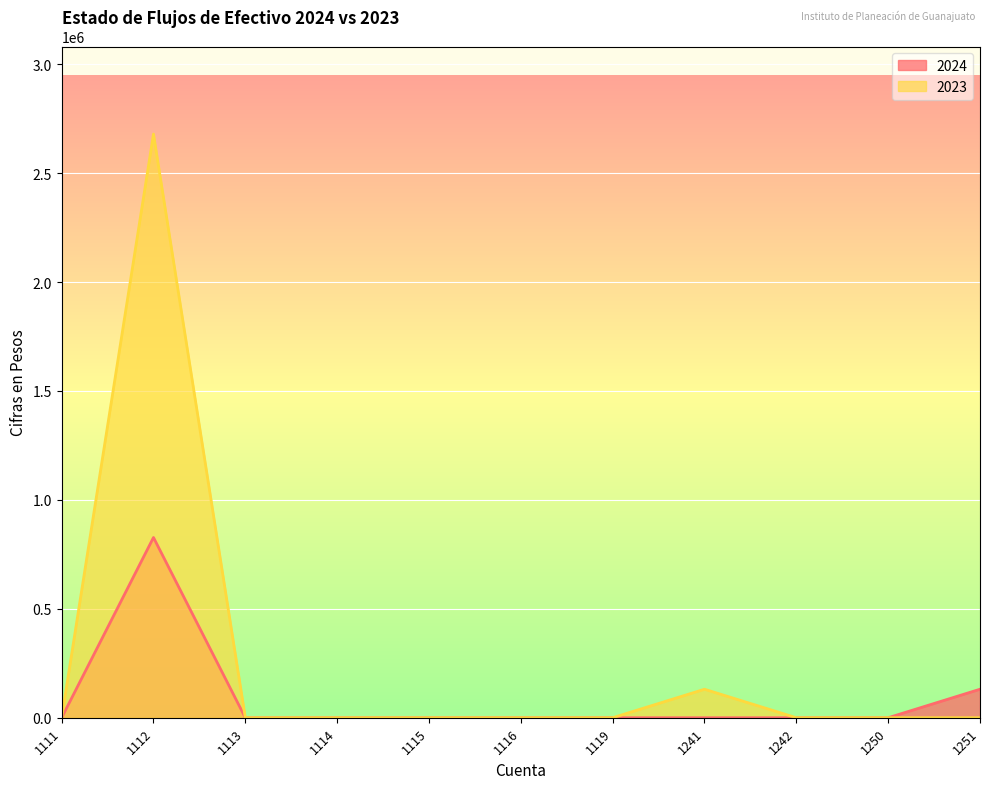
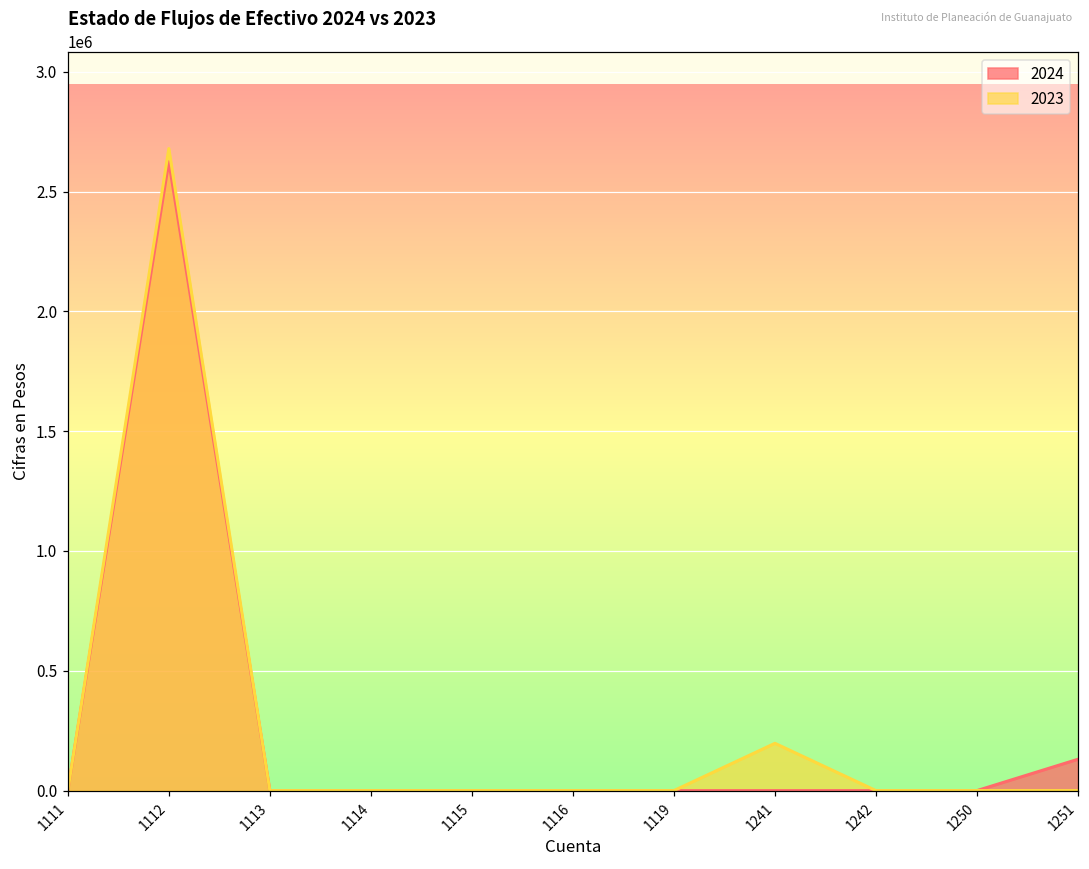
  {
    "2024": {
-     "1112": 830000,
+     "1112": 2620000,
      "1241": 0,
      "1251": 130000
    },
    "2023": {
      "1112": 2680000,
-     "1241": 130000,
+     "1241": 200000,
      "1251": 0
    }
  }
